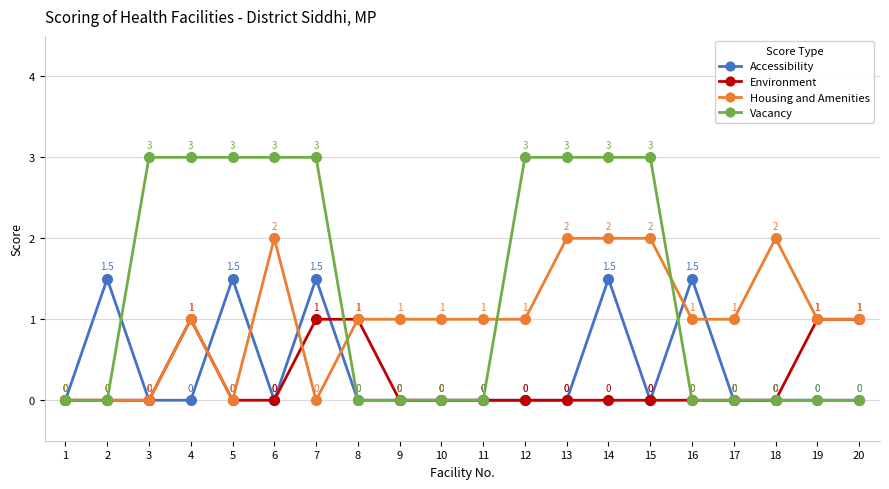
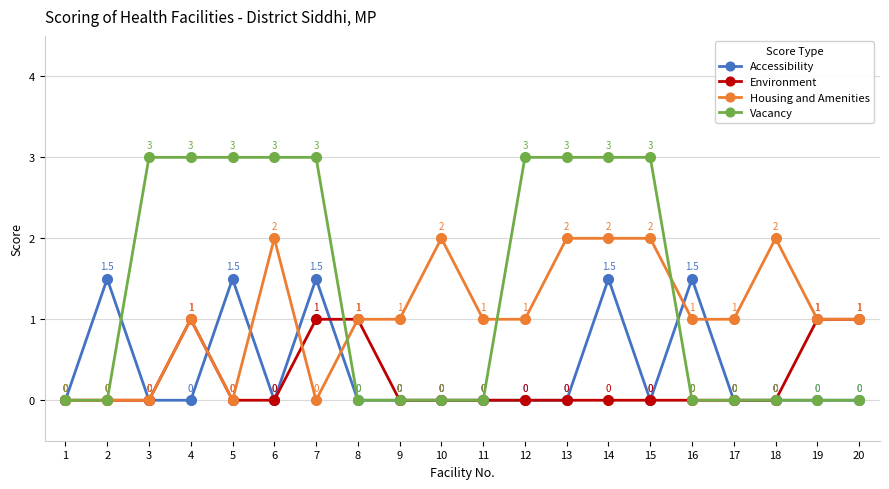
  {
    "Accessibility": {
      "2": 1.5,
      "4": 0,
      "5": 1.5,
      "7": 1.5,
      "14": 1.5,
      "16": 1.5
    },
    "Environment": {
      "7": 1,
      "14": 0
    },
    "Housing and Amenities": {
      "6": 2,
      "7": 0,
      "9": 1,
-     "10": 1,
+     "10": 2,
      "11": 1,
      "12": 1,
      "13": 2,
      "14": 2,
      "15": 2,
      "16": 1,
      "17": 1,
      "18": 2
    },
    "Vacancy": {
      "3": 3,
      "4": 3,
      "5": 3,
      "6": 3,
      "7": 3,
      "12": 3,
      "13": 3,
      "14": 3,
      "15": 3
    }
  }
